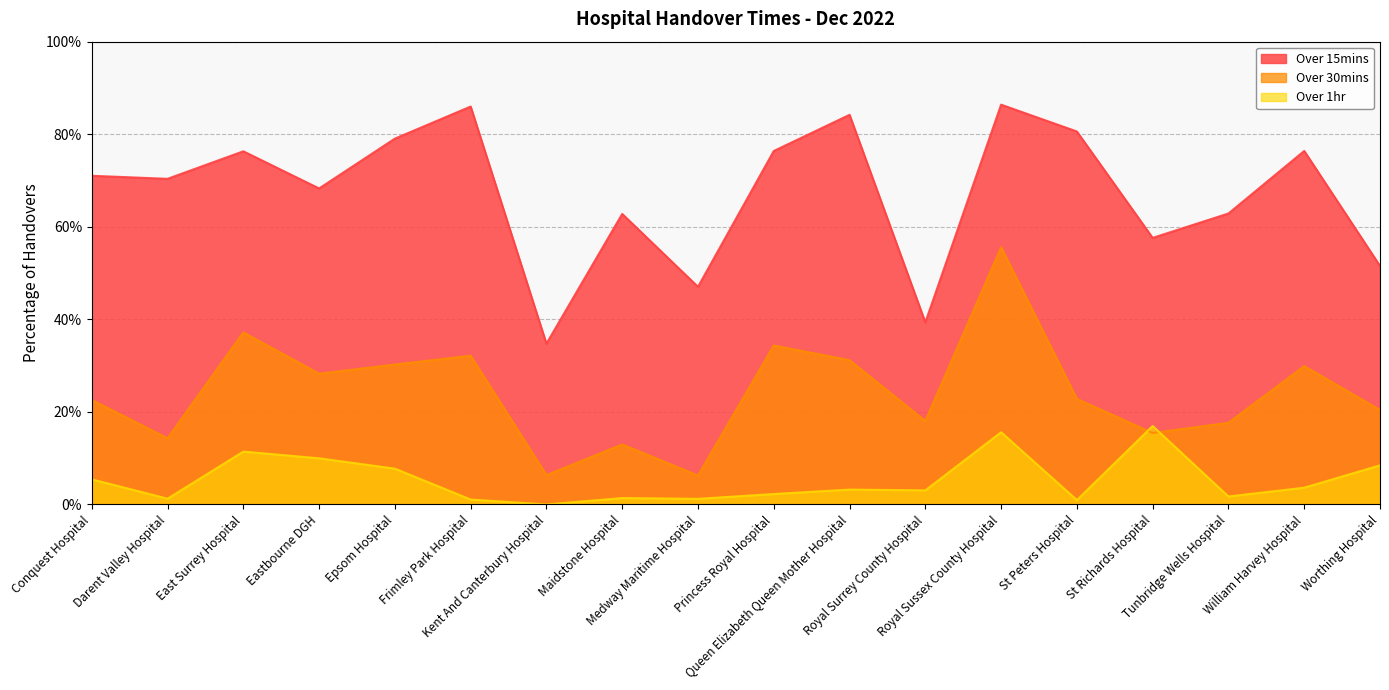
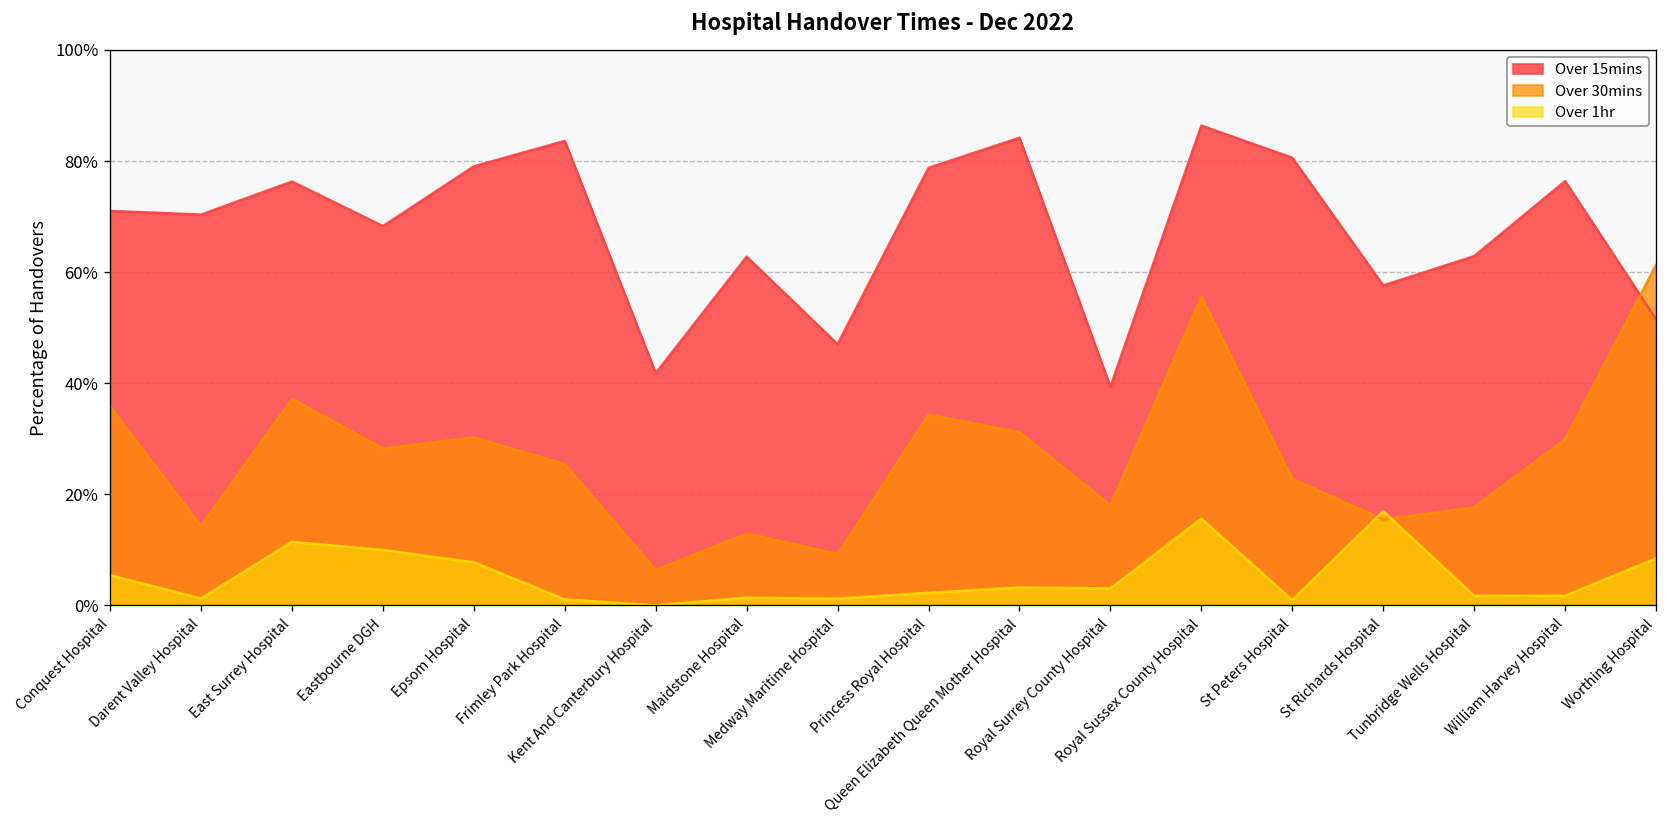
  {
    "Over 15mins": {
      "Conquest Hospital": "71%",
      "Darent Valley Hospital": "70%",
      "East Surrey Hospital": "76%",
      "Eastbourne DGH": "68%",
      "Epsom Hospital": "79%",
-     "Frimley Park Hospital": "86%",
-     "Kent And Canterbury Hospital": "35%",
+     "Frimley Park Hospital": "84%",
+     "Kent And Canterbury Hospital": "42%",
      "Maidstone Hospital": "63%",
      "Medway Maritime Hospital": "47%",
-     "Princess Royal Hospital": "76%",
+     "Princess Royal Hospital": "79%",
      "Queen Elizabeth Queen Mother Hospital": "84%",
      "Royal Surrey County Hospital": "39%",
      "Royal Sussex County Hospital": "86%",
      "St Peters Hospital": "81%",
      "St Richards Hospital": "58%",
      "Tunbridge Wells Hospital": "63%",
      "William Harvey Hospital": "76%",
      "Worthing Hospital": "52%"
    },
    "Over 30mins": {
-     "Conquest Hospital": "23%",
+     "Conquest Hospital": "36%",
      "Darent Valley Hospital": "14%",
      "East Surrey Hospital": "37%",
      "Eastbourne DGH": "28%",
      "Epsom Hospital": "30%",
-     "Frimley Park Hospital": "32%",
+     "Frimley Park Hospital": "25%",
      "Kent And Canterbury Hospital": "6%",
      "Maidstone Hospital": "13%",
-     "Medway Maritime Hospital": "6%",
+     "Medway Maritime Hospital": "9%",
      "Princess Royal Hospital": "34%",
      "Queen Elizabeth Queen Mother Hospital": "31%",
      "Royal Surrey County Hospital": "18%",
      "Royal Sussex County Hospital": "56%",
      "St Peters Hospital": "23%",
      "St Richards Hospital": "15%",
      "Tunbridge Wells Hospital": "18%",
      "William Harvey Hospital": "30%",
-     "Worthing Hospital": "20%"
+     "Worthing Hospital": "61%"
    },
    "Over 1hr": {
      "Conquest Hospital": "5%",
      "Darent Valley Hospital": "1%",
      "East Surrey Hospital": "11%",
      "Eastbourne DGH": "10%",
      "Epsom Hospital": "8%",
      "Frimley Park Hospital": "1%",
      "Kent And Canterbury Hospital": "0%",
      "Maidstone Hospital": "1%",
      "Medway Maritime Hospital": "1%",
      "Princess Royal Hospital": "2%",
      "Queen Elizabeth Queen Mother Hospital": "3%",
      "Royal Surrey County Hospital": "3%",
      "Royal Sussex County Hospital": "16%",
      "St Peters Hospital": "1%",
      "St Richards Hospital": "17%",
      "Tunbridge Wells Hospital": "2%",
-     "William Harvey Hospital": "4%",
+     "William Harvey Hospital": "2%",
      "Worthing Hospital": "8%"
    }
  }
